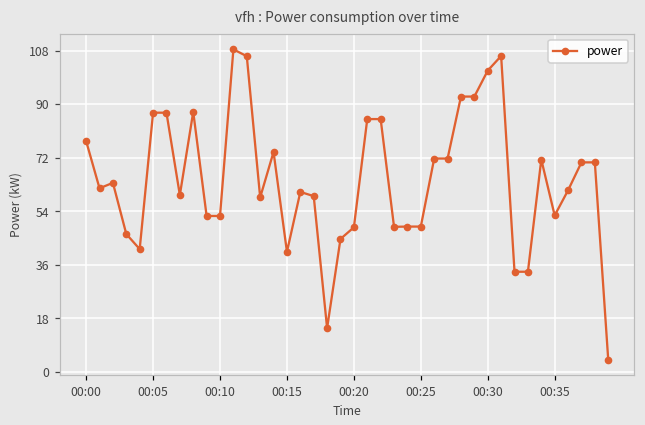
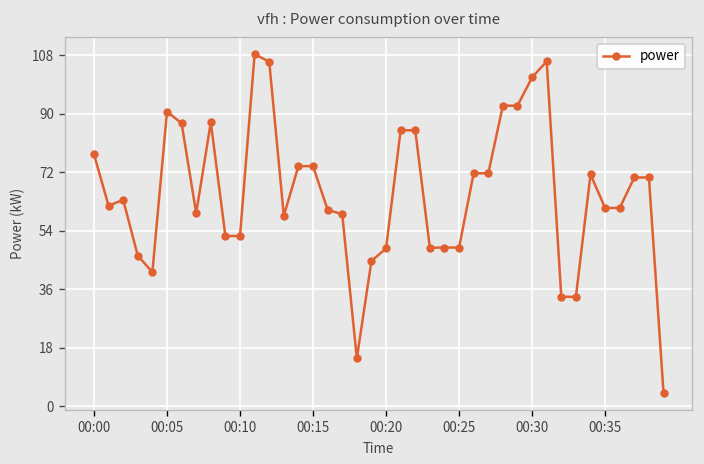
  {
    "00:00": 78,
-   "00:05": 87,
+   "00:05": 91,
    "00:10": 52,
-   "00:15": 40,
+   "00:15": 74,
    "00:20": 49,
    "00:25": 49,
    "00:30": 101,
-   "00:35": 53
+   "00:35": 61
  }
